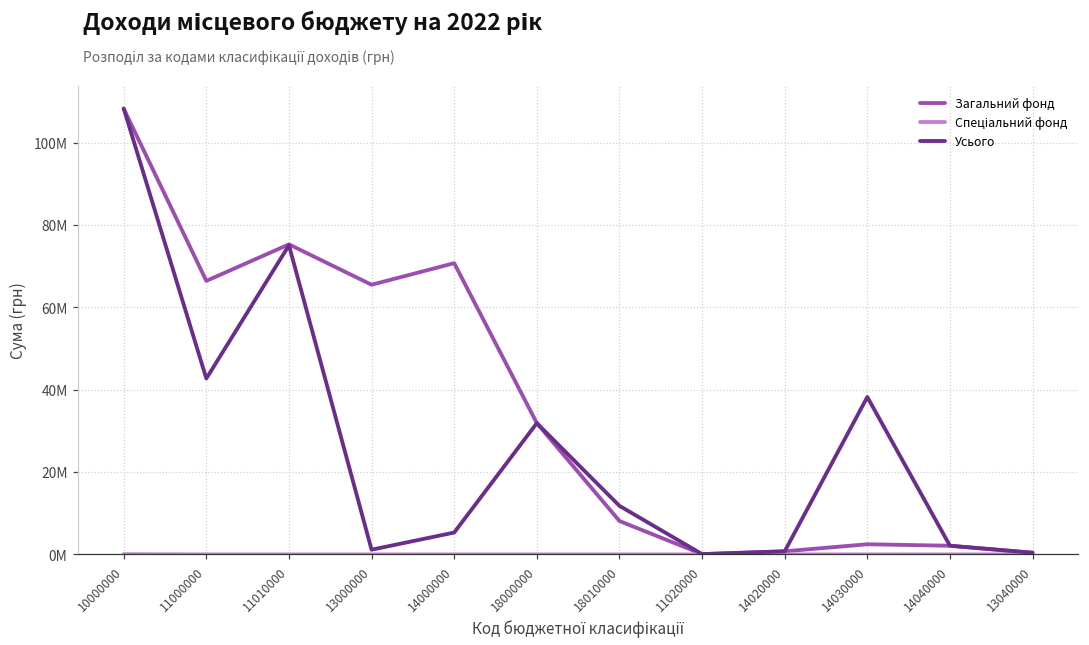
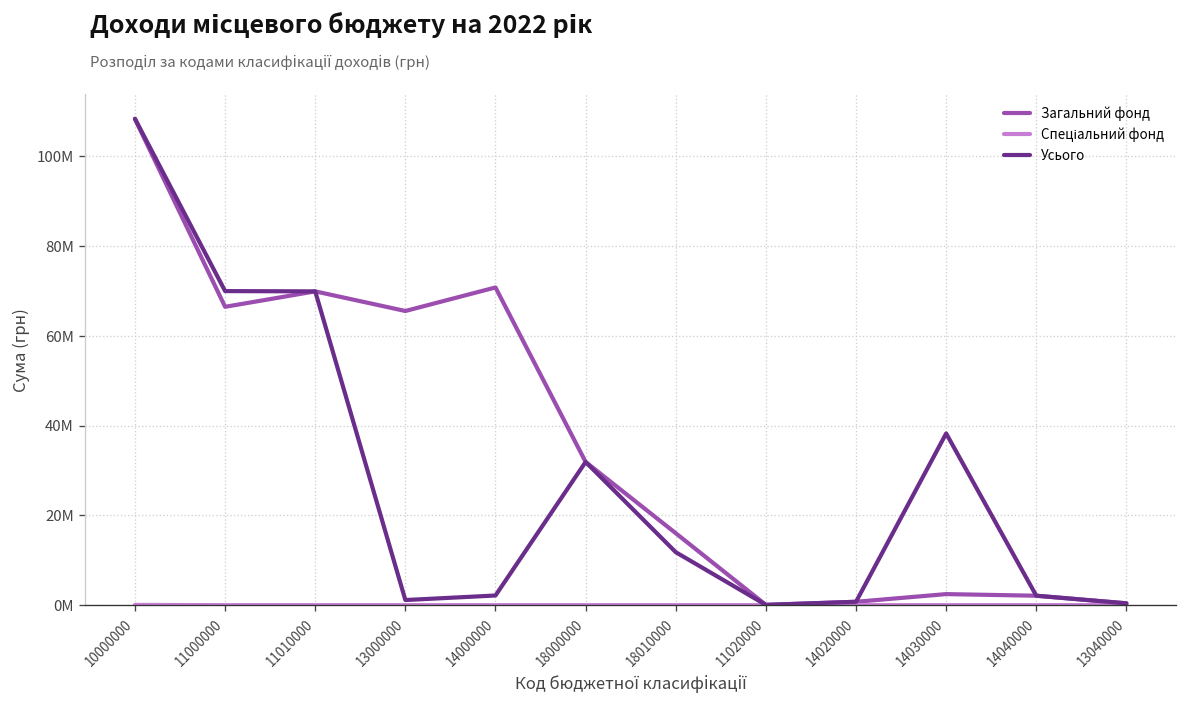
  {
    "Загальний фонд": {
      "11000000": 66000000,
-     "11010000": 75000000,
+     "11010000": 70000000,
      "13000000": 66000000,
      "14000000": 71000000,
-     "18010000": 8000000,
+     "18010000": 16000000,
      "14030000": 2000000
    },
    "Спеціальний фонд": {
      "10000000": 0,
      "11000000": 0,
      "11010000": 0,
      "13000000": 0,
      "14000000": 0,
      "18000000": 0,
      "18010000": 0,
      "14020000": 0,
      "14030000": 0,
      "14040000": 0
    },
    "Усього": {
-     "11000000": 43000000,
-     "11010000": 75000000,
+     "11000000": 70000000,
+     "11010000": 70000000,
      "13000000": 1000000,
-     "14000000": 5000000,
+     "14000000": 2000000,
      "18010000": 12000000,
      "14030000": 38000000
    }
  }
